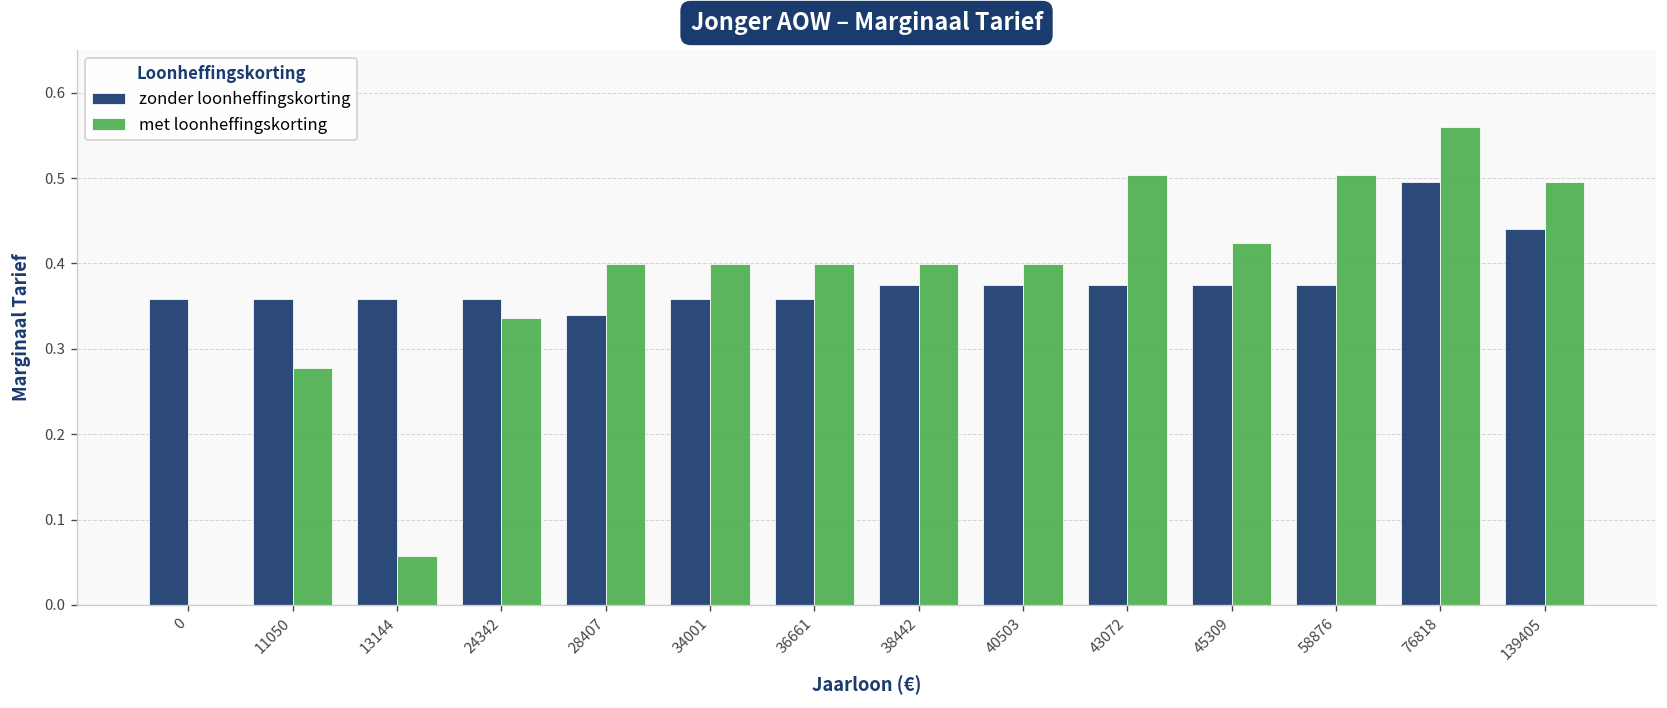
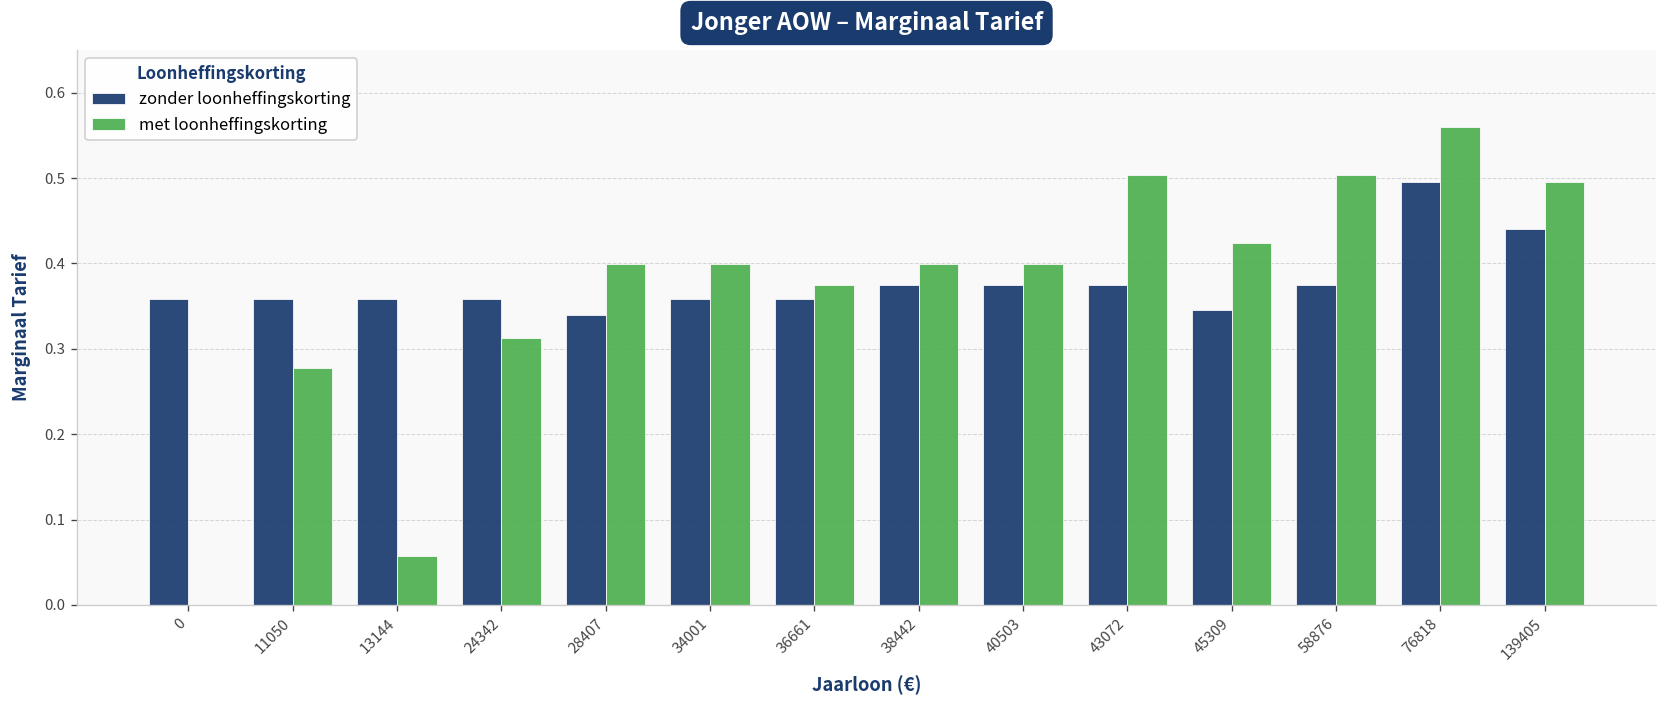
  {
    "zonder loonheffingskorting": {
      "0": 0.36,
      "11050": 0.36,
      "13144": 0.36,
      "24342": 0.36,
      "28407": 0.34,
      "34001": 0.36,
      "36661": 0.36,
      "38442": 0.37,
      "40503": 0.37,
      "43072": 0.37,
-     "45309": 0.37,
+     "45309": 0.35,
      "58876": 0.37,
      "76818": 0.50,
      "139405": 0.44
    },
    "met loonheffingskorting": {
      "0": 0.00,
      "11050": 0.28,
      "13144": 0.06,
-     "24342": 0.34,
+     "24342": 0.31,
      "28407": 0.40,
      "34001": 0.40,
-     "36661": 0.40,
+     "36661": 0.38,
      "38442": 0.40,
      "40503": 0.40,
      "43072": 0.50,
      "45309": 0.42,
      "58876": 0.50,
      "76818": 0.56,
      "139405": 0.50
    }
  }
